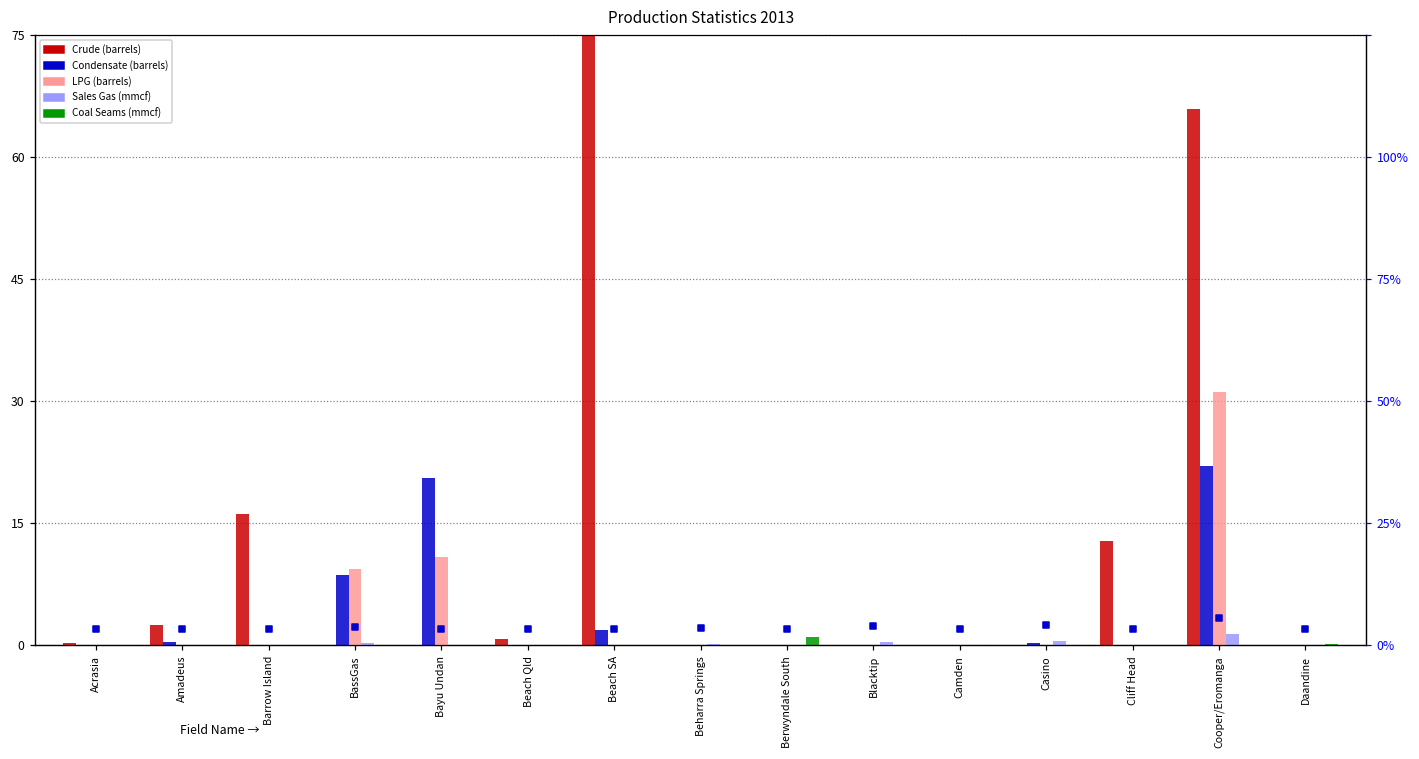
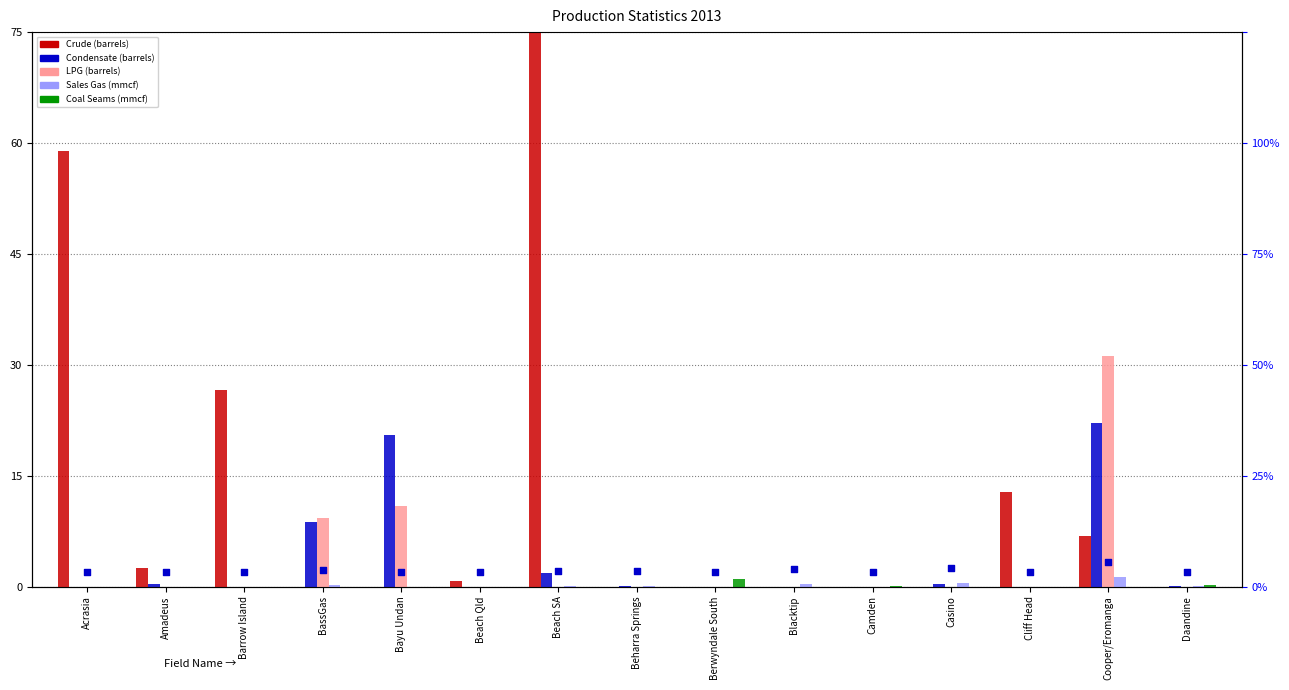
  {
    "Crude (barrels)": {
-     "Acrasia": 0,
+     "Acrasia": 59,
      "Amadeus": 2,
-     "Barrow Island": 16,
+     "Barrow Island": 27,
      "BassGas": 0,
      "Bayu Undan": 0,
      "Beach Qld": 1,
      "Beach SA": 75,
      "Beharra Springs": 0,
      "Berwyndale South": 0,
      "Blacktip": 0,
      "Camden": 0,
      "Casino": 0,
      "Cliff Head": 13,
-     "Cooper/Eromanga": 66,
+     "Cooper/Eromanga": 7,
      "Daandine": 0
    },
    "LPG (barrels)": {
      "Acrasia": 0,
      "Amadeus": 0,
      "Barrow Island": 0,
      "BassGas": 9,
      "Bayu Undan": 11,
      "Beach Qld": 0,
      "Beach SA": 0,
      "Beharra Springs": 0,
      "Berwyndale South": 0,
      "Blacktip": 0,
      "Camden": 0,
      "Casino": 0,
      "Cliff Head": 0,
      "Cooper/Eromanga": 31,
      "Daandine": 0
    },
    "Sales Gas (mmcf)": {
      "Acrasia": 0,
      "Barrow Island": 0,
      "Bayu Undan": 0,
      "Beach Qld": 0,
      "Berwyndale South": 0,
      "Blacktip": 0,
      "Camden": 0,
      "Casino": 0,
      "Cliff Head": 0,
      "Cooper/Eromanga": 1
    },
    "Coal Seams (mmcf)": {
      "Acrasia": 0,
      "Amadeus": 0,
      "Barrow Island": 0,
      "BassGas": 0,
      "Bayu Undan": 0,
      "Beach Qld": 0,
      "Beach SA": 0,
      "Beharra Springs": 0,
      "Berwyndale South": 1,
      "Blacktip": 0,
      "Casino": 0,
      "Cliff Head": 0,
      "Cooper/Eromanga": 0
    }
  }
